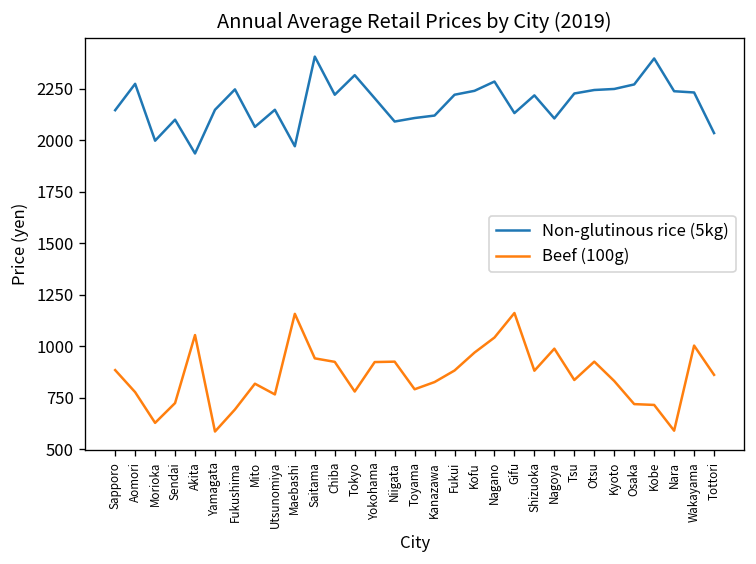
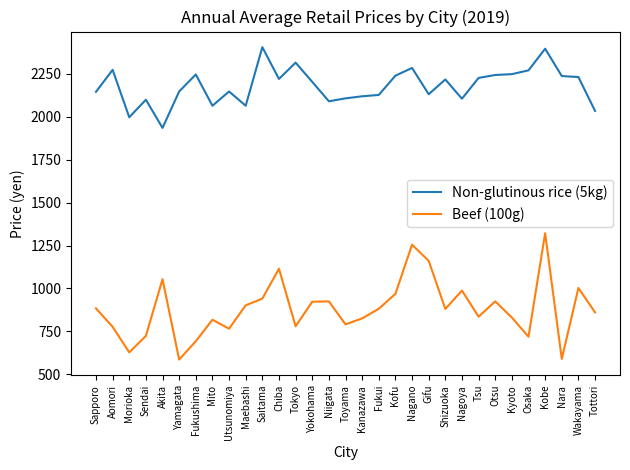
  {
    "Non-glutinous rice (5kg)": {
      "Sapporo": 2150,
      "Aomori": 2270,
      "Morioka": 2000,
      "Sendai": 2100,
      "Akita": 1940,
      "Yamagata": 2150,
      "Fukushima": 2250,
      "Mito": 2060,
      "Utsunomiya": 2150,
-     "Maebashi": 1970,
+     "Maebashi": 2060,
      "Saitama": 2410,
      "Chiba": 2220,
      "Tokyo": 2320,
      "Yokohama": 2200,
      "Niigata": 2090,
      "Toyama": 2110,
      "Kanazawa": 2120,
-     "Fukui": 2220,
+     "Fukui": 2130,
      "Kofu": 2240,
      "Nagano": 2280,
      "Gifu": 2130,
      "Shizuoka": 2220,
      "Nagoya": 2110,
      "Tsu": 2230,
      "Otsu": 2240,
      "Kyoto": 2250,
      "Osaka": 2270,
      "Kobe": 2400,
      "Nara": 2240,
      "Wakayama": 2230,
      "Tottori": 2030
    },
    "Beef (100g)": {
      "Sapporo": 880,
      "Aomori": 780,
      "Morioka": 630,
      "Sendai": 720,
      "Akita": 1050,
      "Yamagata": 590,
      "Fukushima": 690,
      "Mito": 820,
      "Utsunomiya": 770,
-     "Maebashi": 1160,
+     "Maebashi": 900,
      "Saitama": 940,
-     "Chiba": 920,
+     "Chiba": 1120,
      "Tokyo": 780,
      "Yokohama": 920,
      "Niigata": 930,
      "Toyama": 790,
      "Kanazawa": 830,
      "Fukui": 880,
      "Kofu": 970,
-     "Nagano": 1040,
+     "Nagano": 1260,
      "Gifu": 1160,
      "Shizuoka": 880,
      "Nagoya": 990,
      "Tsu": 840,
      "Otsu": 930,
      "Kyoto": 830,
      "Osaka": 720,
-     "Kobe": 720,
+     "Kobe": 1320,
      "Nara": 590,
      "Wakayama": 1000,
      "Tottori": 860
    }
  }
